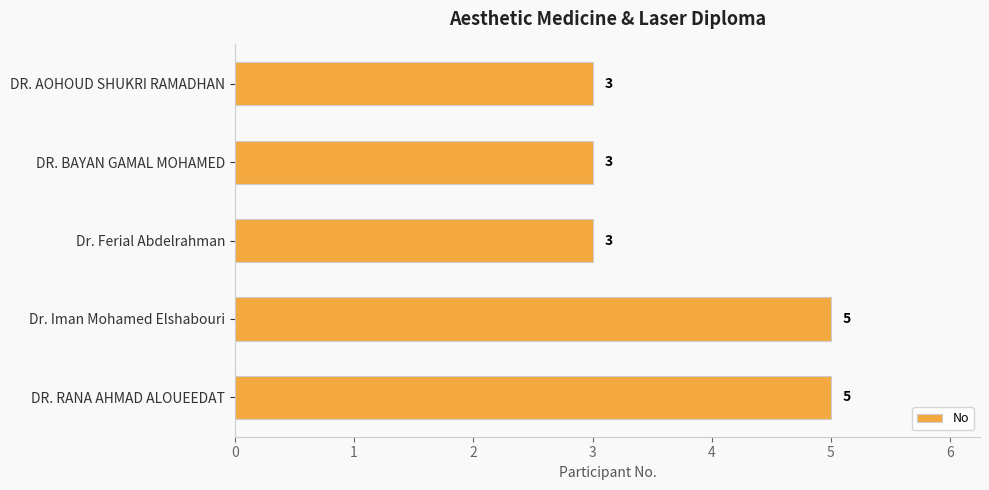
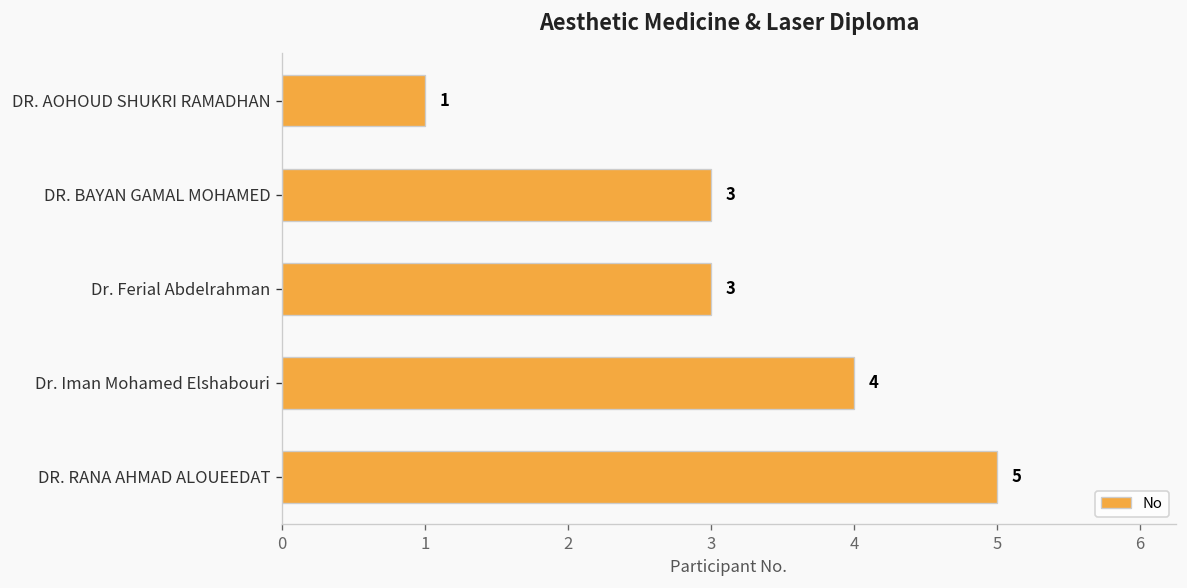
  {
-   "DR. AOHOUD SHUKRI RAMADHAN": 3,
+   "DR. AOHOUD SHUKRI RAMADHAN": 1,
    "DR. BAYAN GAMAL MOHAMED": 3,
    "Dr. Ferial Abdelrahman": 3,
-   "Dr. Iman Mohamed Elshabouri": 5,
+   "Dr. Iman Mohamed Elshabouri": 4,
    "DR. RANA AHMAD ALOUEEDAT": 5
  }
